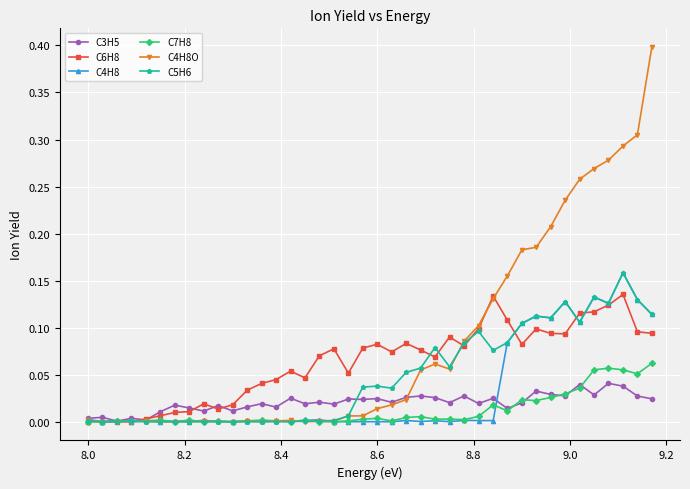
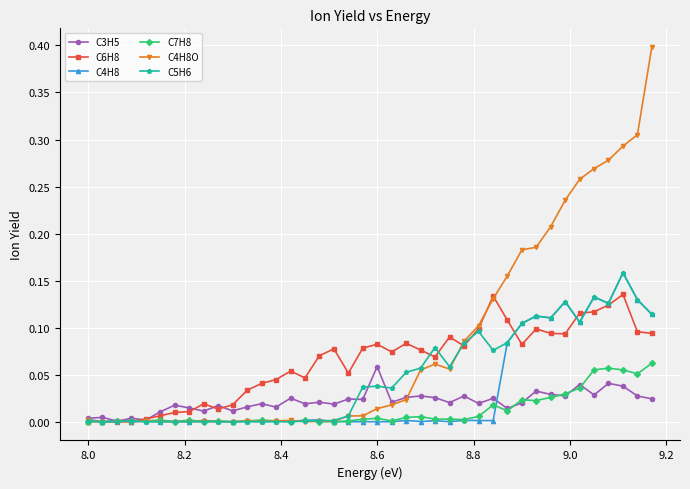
  {
    "C3H5": {
-     "8.6": 0.02
+     "8.6": 0.06
    },
    "C4H8": {
      "8.6": 0.00
    }
  }
